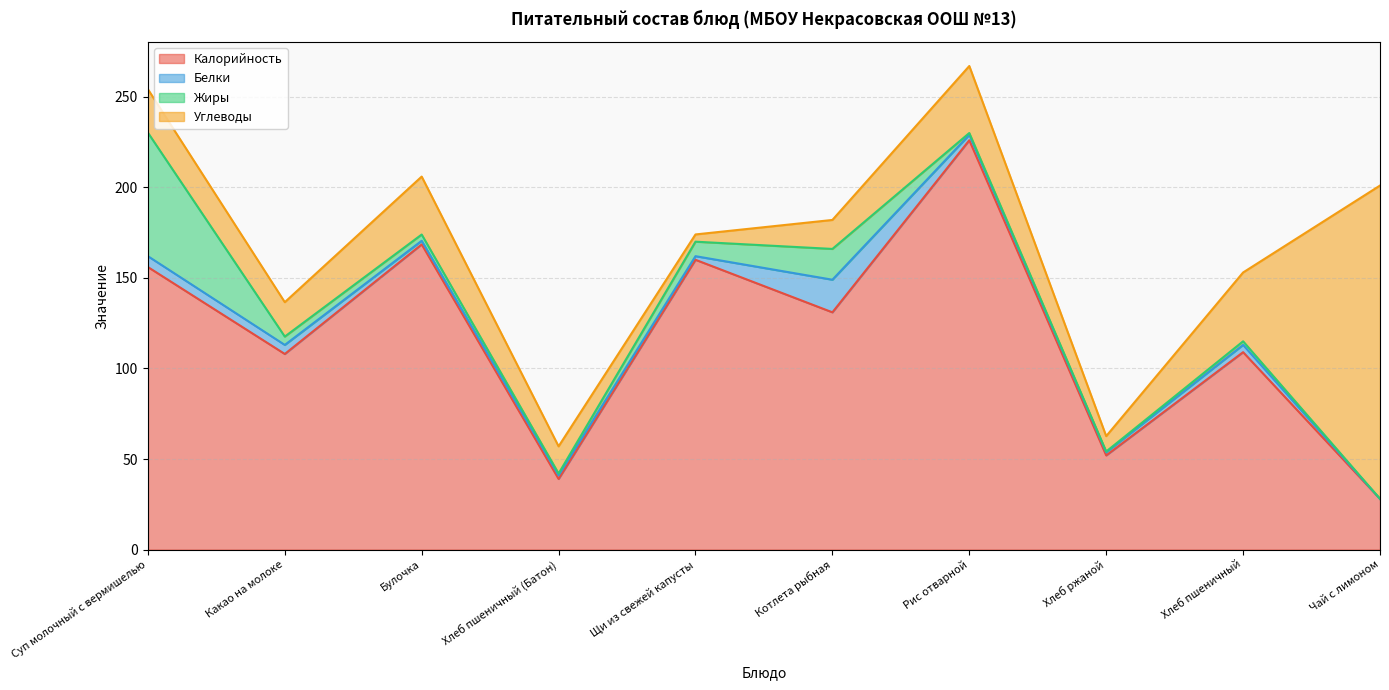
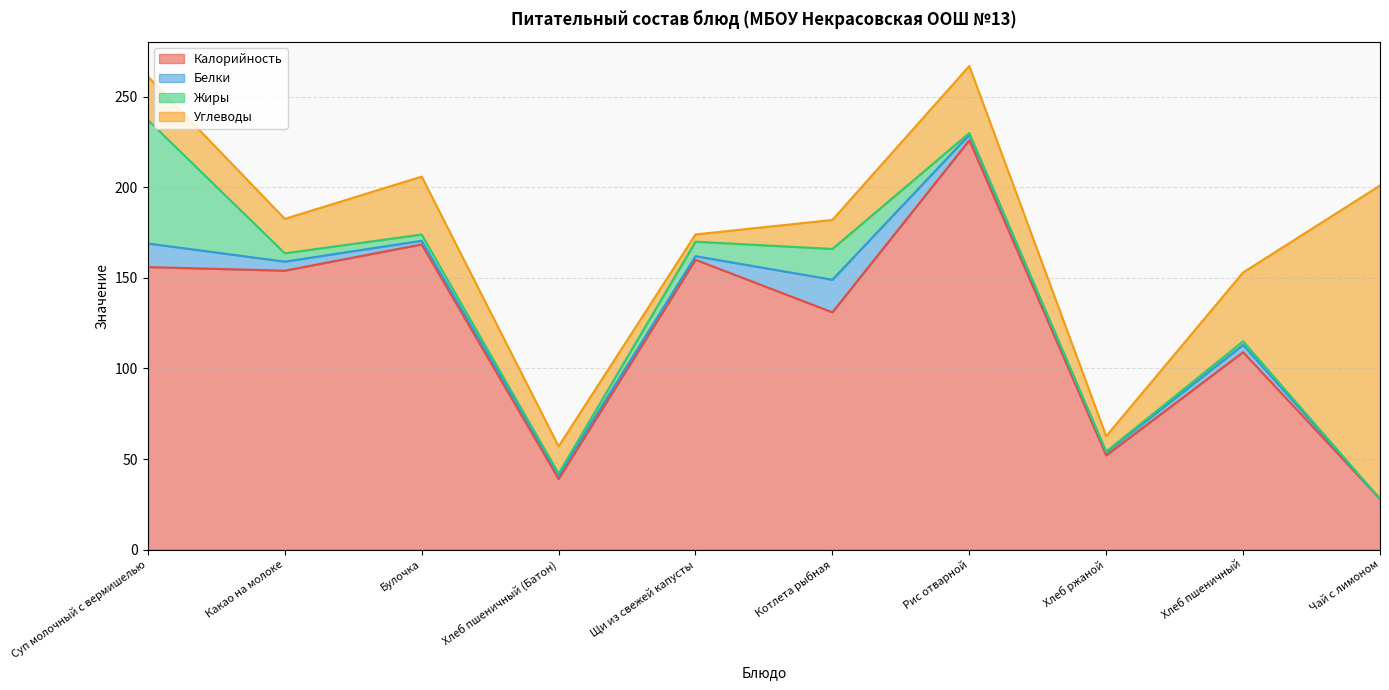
  {
    "Калорийность": {
      "Суп молочный с вермишелью": 156,
-     "Какао на молоке": 108,
+     "Какао на молоке": 154,
      "Булочка": 169,
      "Хлеб пшеничный (Батон)": 39,
      "Щи из свежей капусты": 160,
      "Котлета рыбная": 131,
      "Рис отварной": 226,
      "Хлеб ржаной": 52,
      "Хлеб пшеничный": 109
    },
    "Белки": {
-     "Суп молочный с вермишелью": 6,
+     "Суп молочный с вермишелью": 13,
      "Какао на молоке": 5,
      "Булочка": 2,
      "Щи из свежей капусты": 2,
      "Котлета рыбная": 18,
      "Хлеб пшеничный": 4
    },
    "Жиры": {
      "Суп молочный с вермишелью": 68,
      "Какао на молоке": 5,
      "Булочка": 3,
      "Щи из свежей капусты": 8,
      "Котлета рыбная": 17,
      "Хлеб пшеничный": 2
    },
    "Углеводы": {
      "Суп молочный с вермишелью": 24,
      "Какао на молоке": 19,
      "Булочка": 32,
      "Хлеб пшеничный (Батон)": 15,
      "Щи из свежей капусты": 4,
      "Котлета рыбная": 16,
      "Рис отварной": 37,
      "Хлеб ржаной": 9,
      "Хлеб пшеничный": 38,
      "Чай с лимоном": 173
    }
  }
